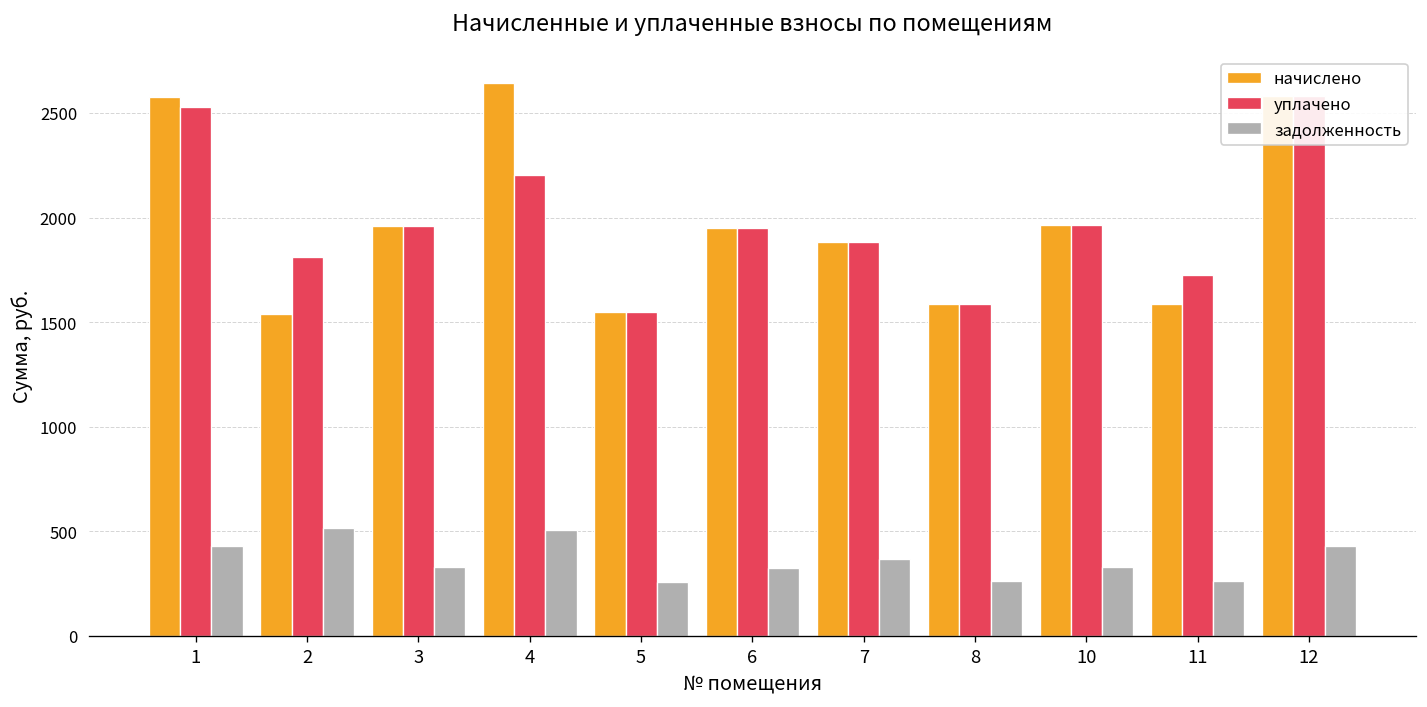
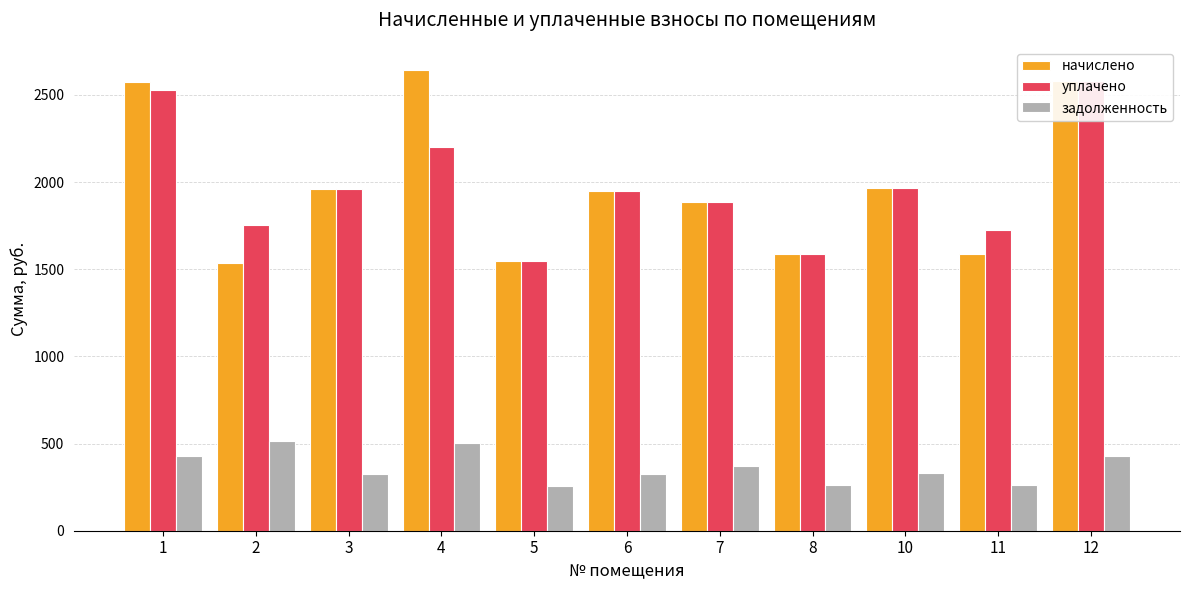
  {
    "начислено": {
      "1": 2570,
      "2": 1540,
      "3": 1960,
      "4": 2640,
      "5": 1550,
      "6": 1950,
      "7": 1880,
      "8": 1590,
      "10": 1970,
      "11": 1590
    },
    "уплачено": {
      "1": 2530,
-     "2": 1810,
+     "2": 1750,
      "3": 1960,
      "4": 2200,
      "5": 1550,
      "6": 1950,
      "7": 1880,
      "8": 1590,
      "10": 1970,
      "11": 1720
    },
    "задолженность": {
      "1": 430,
      "2": 510,
      "3": 330,
      "4": 510,
      "5": 260,
      "6": 320,
      "7": 370,
      "8": 260,
      "10": 330,
      "11": 260,
      "12": 430
    }
  }
